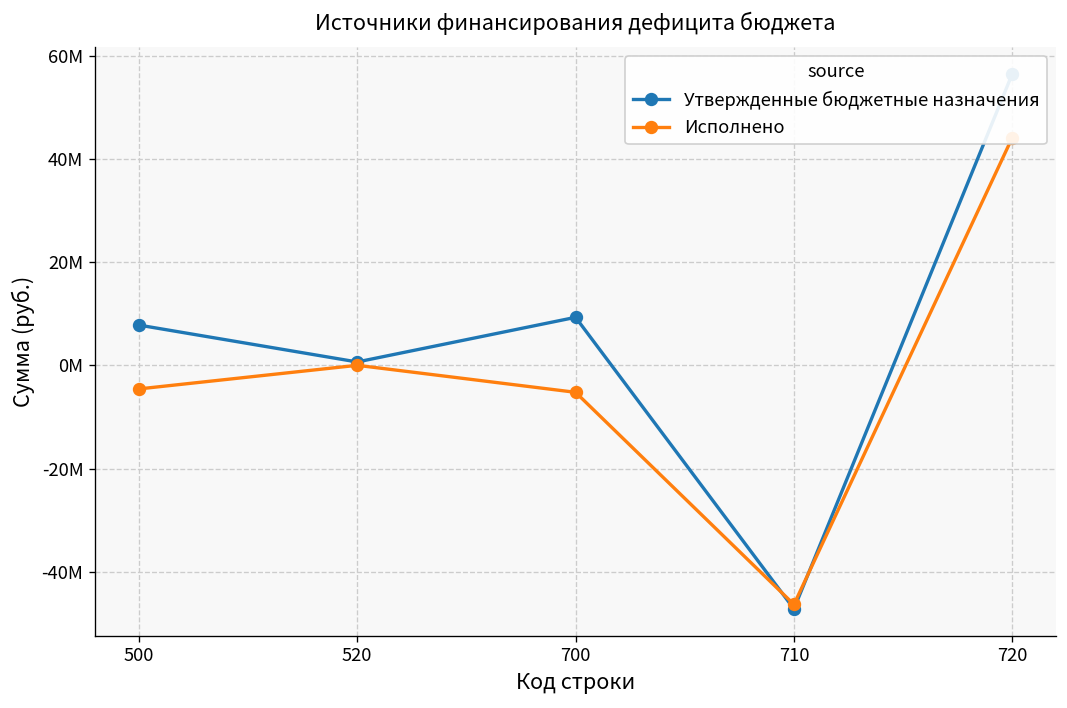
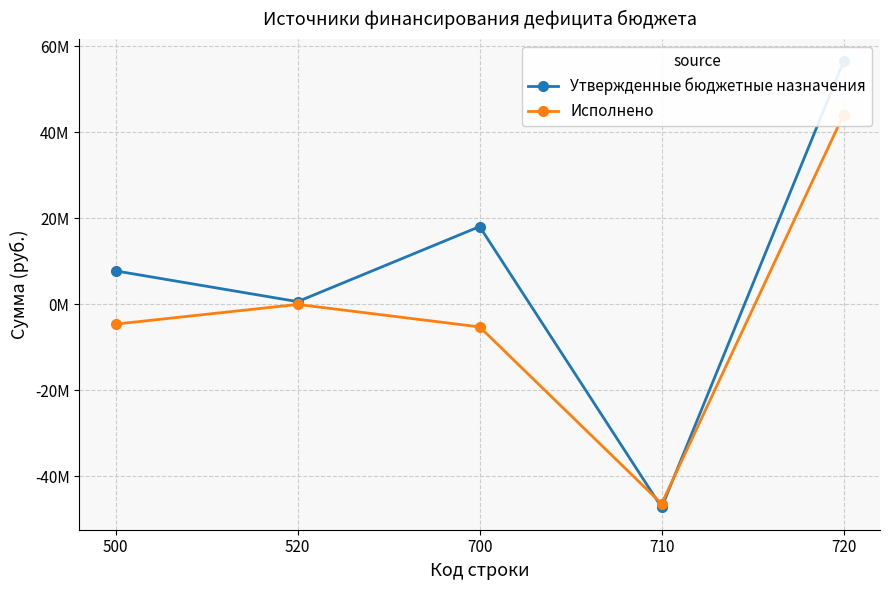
  {
    "Утвержденные бюджетные назначения": {
      "500": 8000000,
      "520": 1000000,
-     "700": 9000000,
+     "700": 18000000,
      "710": -47000000
    },
    "Исполнено": {
      "500": -5000000,
      "520": 0,
      "700": -5000000,
      "710": -46000000
    }
  }
